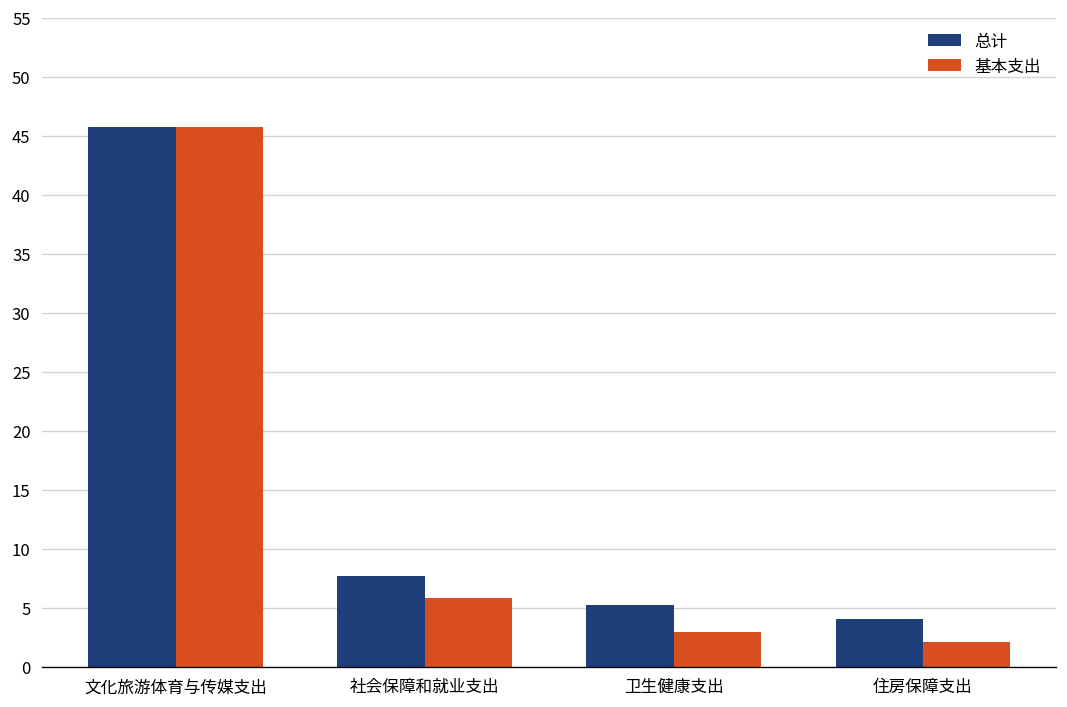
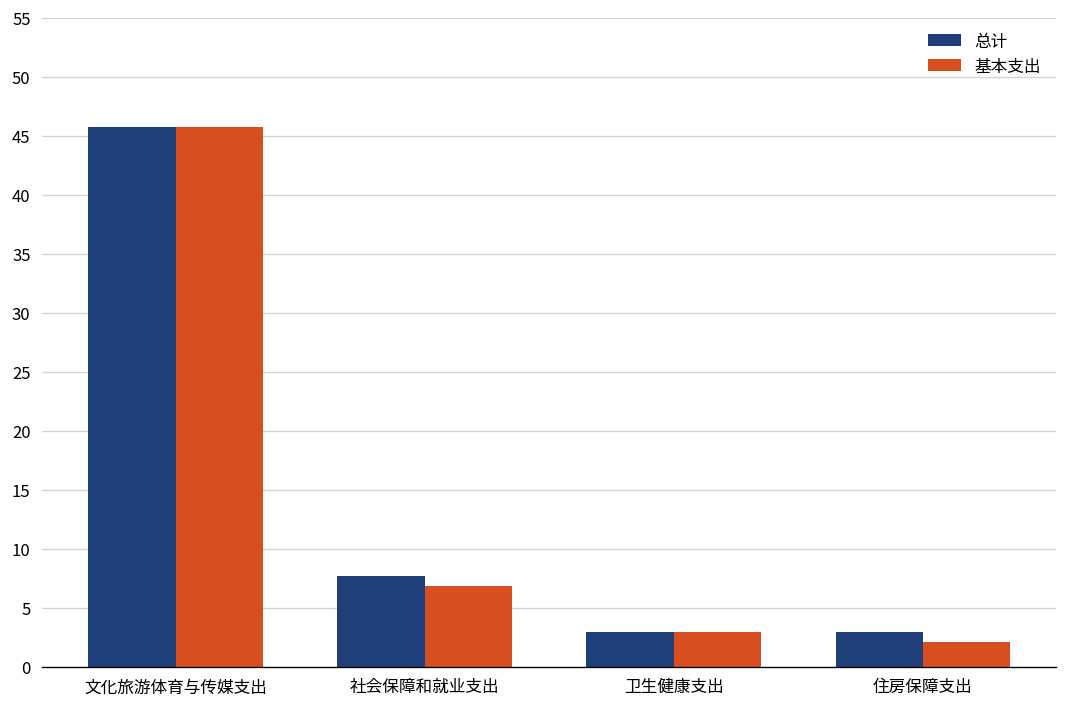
  {
    "总计": {
      "文化旅游体育与传媒支出": 46,
      "社会保障和就业支出": 8,
-     "卫生健康支出": 5,
-     "住房保障支出": 4
+     "卫生健康支出": 3,
+     "住房保障支出": 3
    },
    "基本支出": {
      "文化旅游体育与传媒支出": 46,
-     "社会保障和就业支出": 6,
+     "社会保障和就业支出": 7,
      "卫生健康支出": 3,
      "住房保障支出": 2
    }
  }
